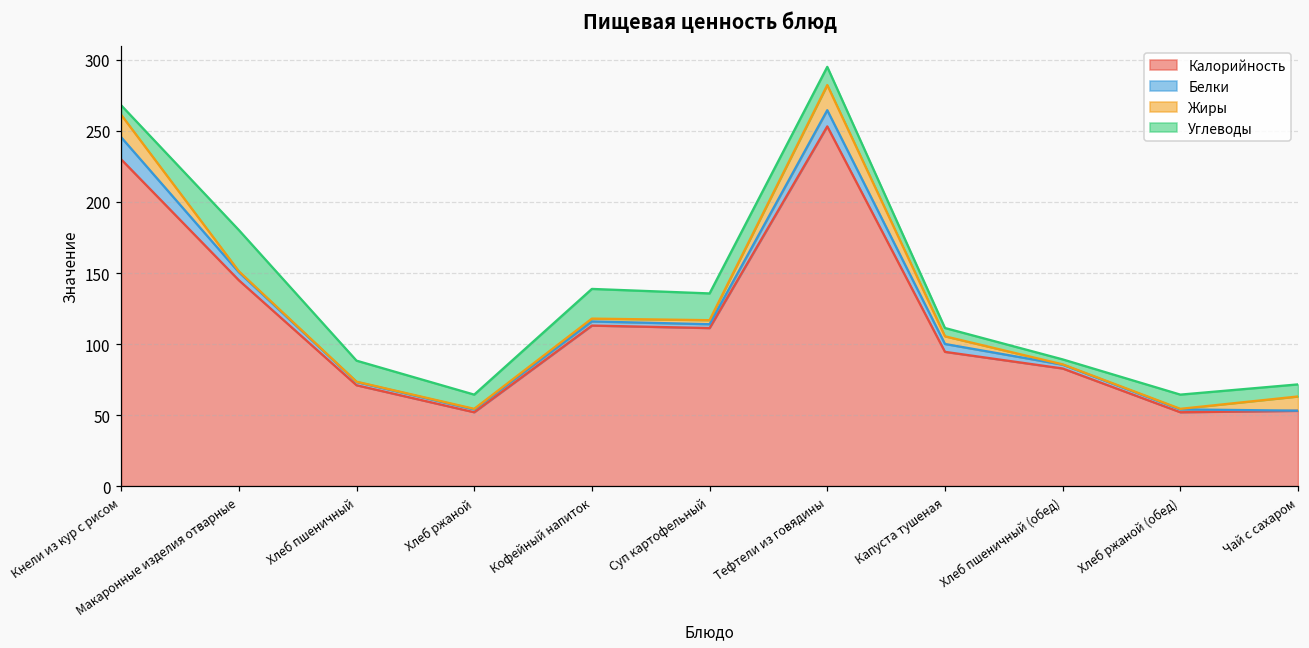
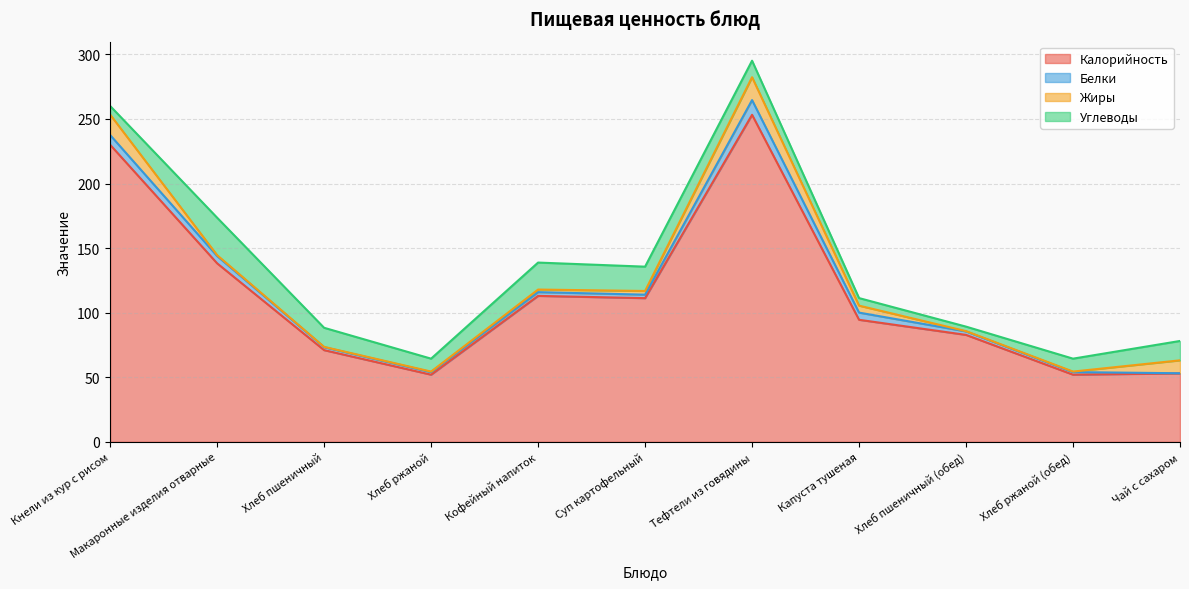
  {
    "Калорийность": {
      "Кнели из кур с рисом": 230,
-     "Макаронные изделия отварные": 145,
+     "Макаронные изделия отварные": 138,
      "Хлеб пшеничный": 71,
      "Хлеб ржаной": 52,
      "Кофейный напиток": 113,
      "Суп картофельный": 111,
      "Тефтели из говядины": 253,
      "Капуста тушеная": 95,
      "Хлеб пшеничный (обед)": 83,
      "Хлеб ржаной (обед)": 52
    },
    "Белки": {
-     "Кнели из кур с рисом": 16,
+     "Кнели из кур с рисом": 8,
      "Суп картофельный": 3,
      "Тефтели из говядины": 11,
      "Капуста тушеная": 6
    },
    "Жиры": {
      "Кнели из кур с рисом": 16,
      "Суп картофельный": 3,
      "Тефтели из говядины": 18,
      "Капуста тушеная": 5,
      "Чай с сахаром": 10
    },
    "Углеводы": {
      "Кнели из кур с рисом": 7,
      "Макаронные изделия отварные": 29,
      "Хлеб пшеничный": 15,
      "Хлеб ржаной": 10,
      "Кофейный напиток": 21,
      "Суп картофельный": 19,
      "Тефтели из говядины": 13,
      "Капуста тушеная": 6,
      "Хлеб пшеничный (обед)": 4,
      "Хлеб ржаной (обед)": 10,
-     "Чай с сахаром": 8
+     "Чай с сахаром": 15
    }
  }
